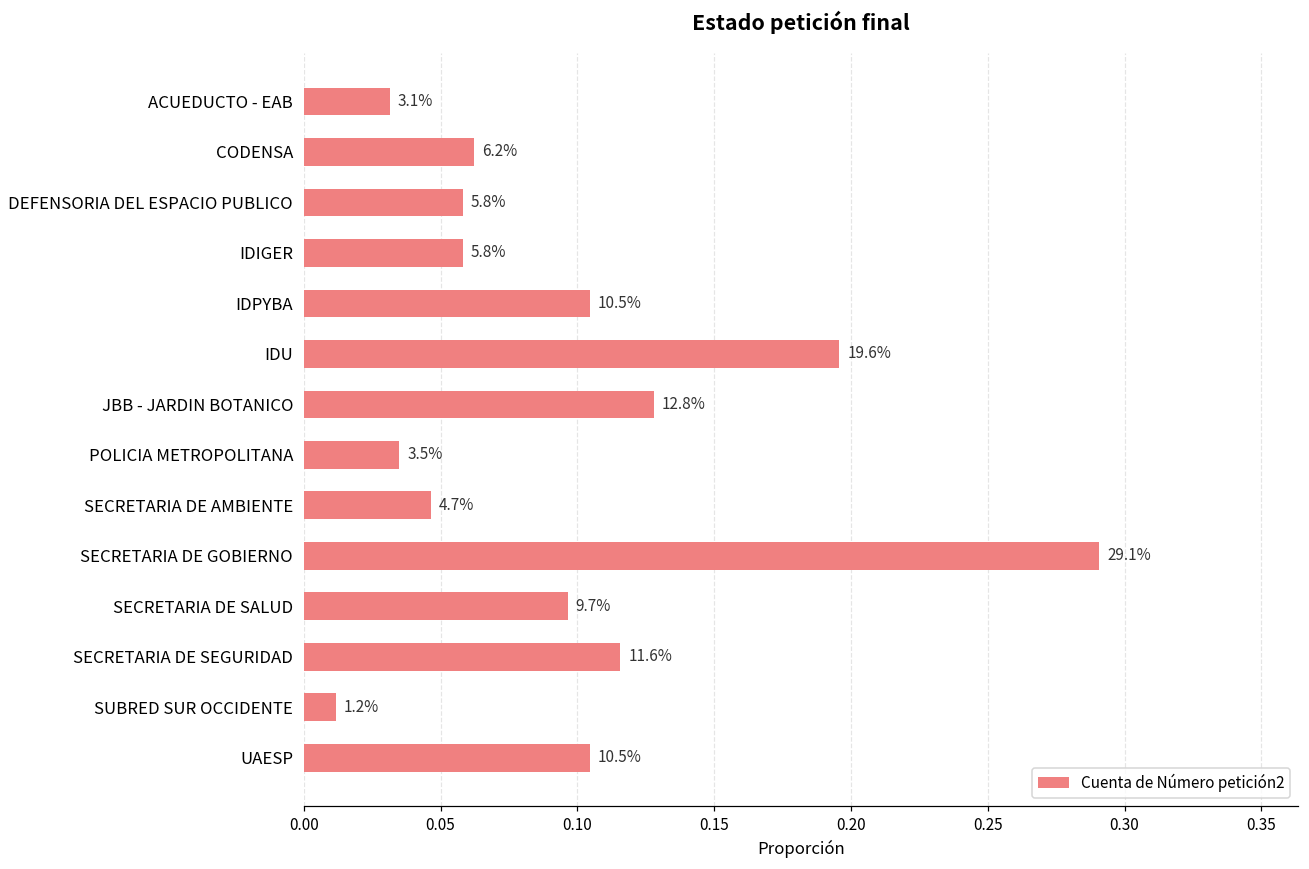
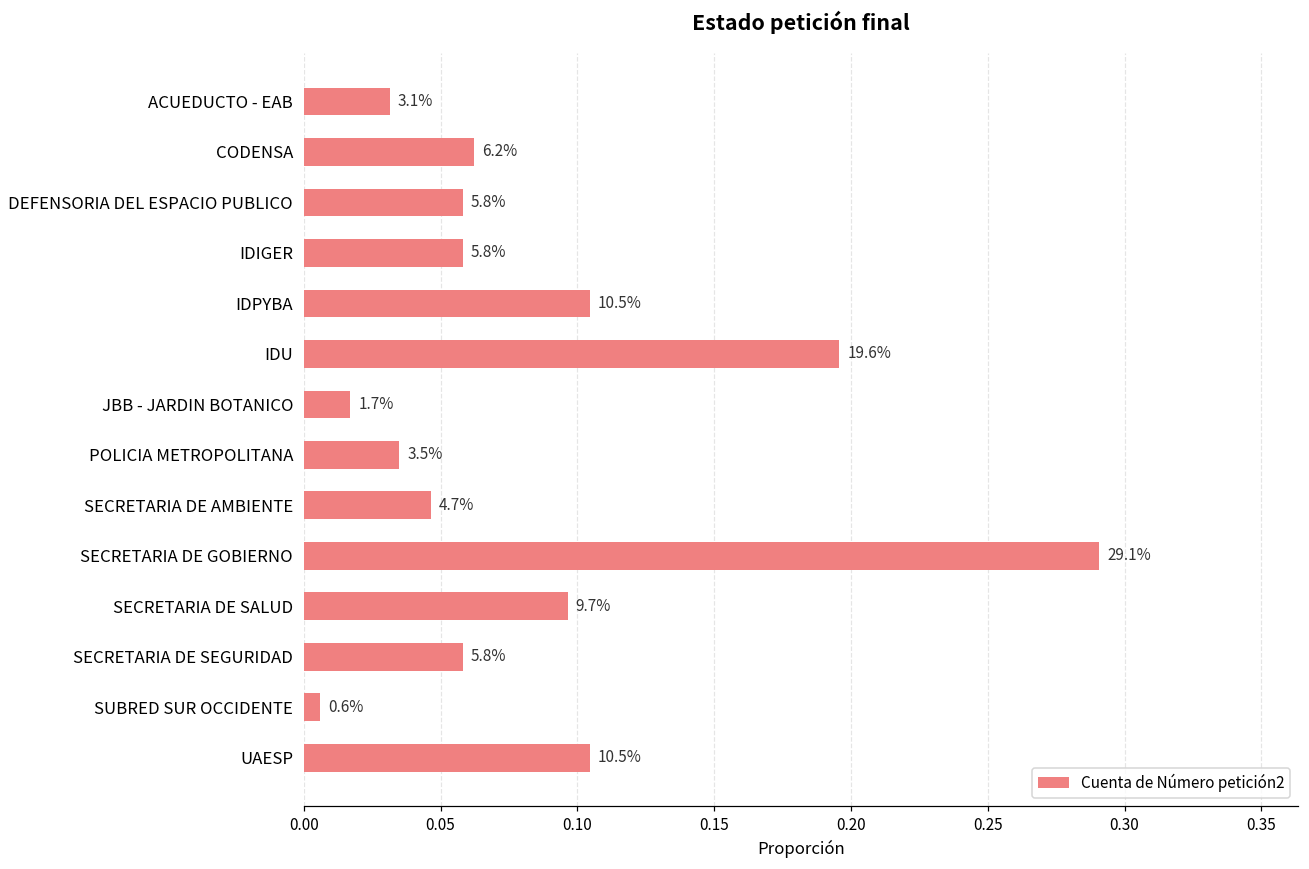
  {
    "ACUEDUCTO - EAB": "3.1%",
    "CODENSA": "6.2%",
    "DEFENSORIA DEL ESPACIO PUBLICO": "5.8%",
    "IDIGER": "5.8%",
    "IDPYBA": "10.5%",
    "IDU": "19.6%",
-   "JBB - JARDIN BOTANICO": "12.8%",
+   "JBB - JARDIN BOTANICO": "1.7%",
    "POLICIA METROPOLITANA": "3.5%",
    "SECRETARIA DE AMBIENTE": "4.7%",
    "SECRETARIA DE GOBIERNO": "29.1%",
    "SECRETARIA DE SALUD": "9.7%",
-   "SECRETARIA DE SEGURIDAD": "11.6%",
-   "SUBRED SUR OCCIDENTE": "1.2%",
+   "SECRETARIA DE SEGURIDAD": "5.8%",
+   "SUBRED SUR OCCIDENTE": "0.6%",
    "UAESP": "10.5%"
  }
